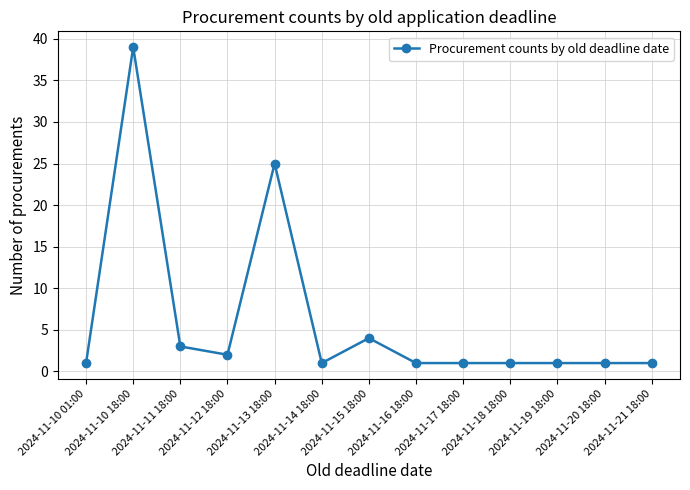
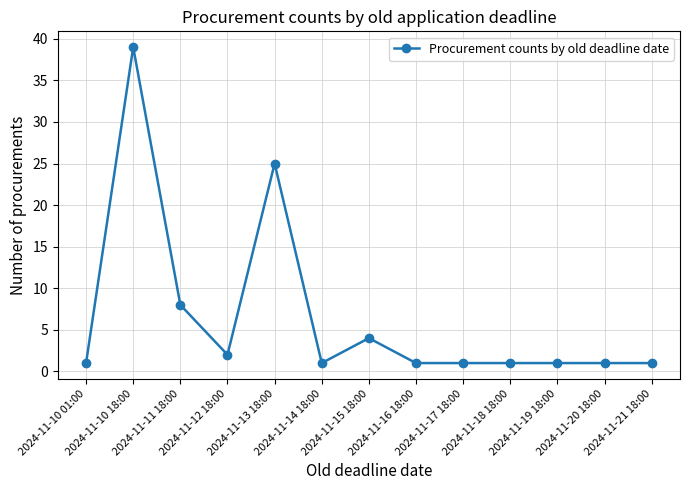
  {
    "2024-11-10 01:00": 1,
    "2024-11-10 18:00": 39,
-   "2024-11-11 18:00": 3,
+   "2024-11-11 18:00": 8,
    "2024-11-12 18:00": 2,
    "2024-11-13 18:00": 25,
    "2024-11-14 18:00": 1,
    "2024-11-15 18:00": 4,
    "2024-11-16 18:00": 1,
    "2024-11-17 18:00": 1,
    "2024-11-18 18:00": 1,
    "2024-11-19 18:00": 1,
    "2024-11-20 18:00": 1,
    "2024-11-21 18:00": 1
  }
